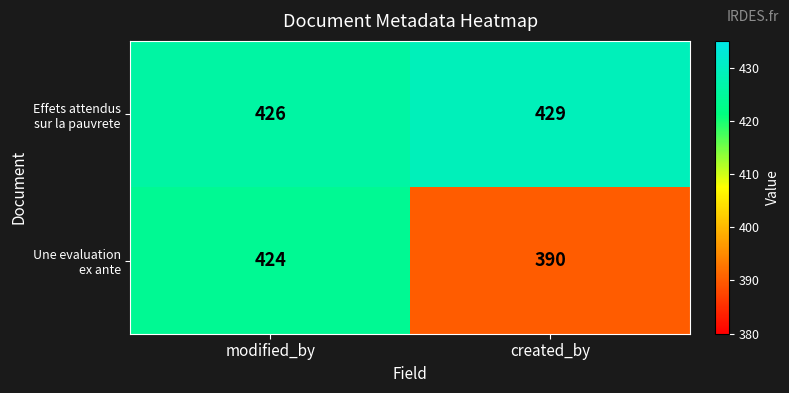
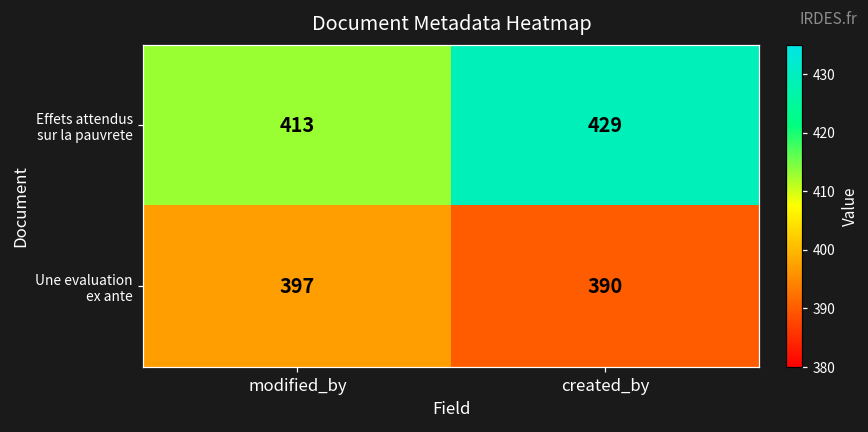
  {
    "Effets attendus sur la pauvrete": {
-     "modified_by": 426,
+     "modified_by": 413,
      "created_by": 429
    },
    "Une evaluation ex ante": {
-     "modified_by": 424,
+     "modified_by": 397,
      "created_by": 390
    }
  }
